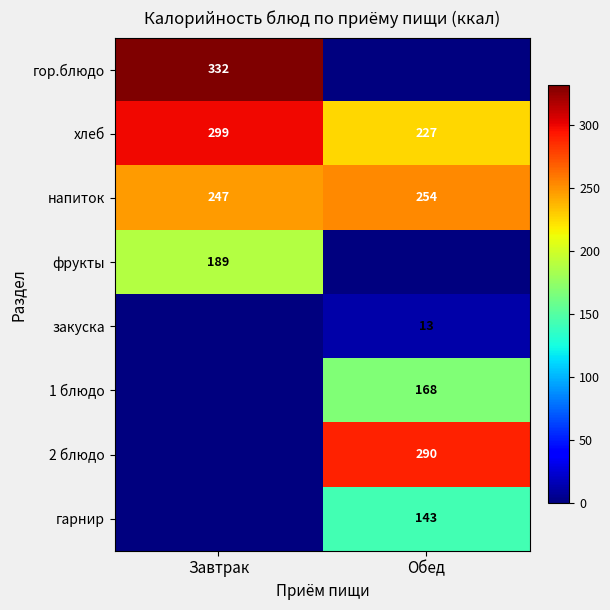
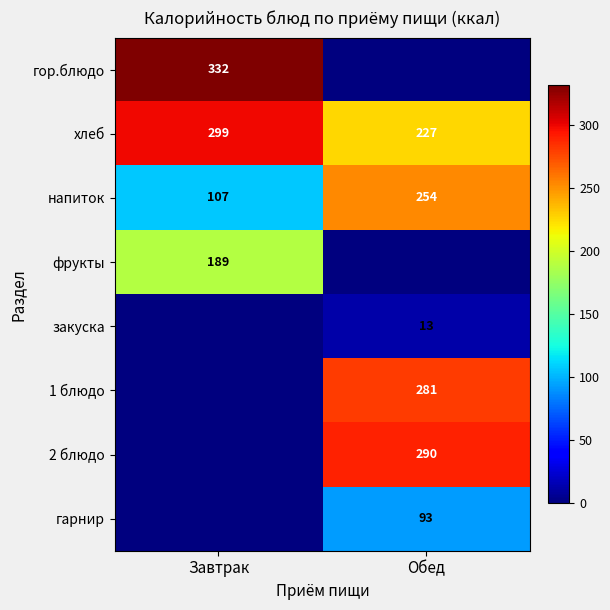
  {
    "гор.блюдо": {
      "Завтрак": 332
    },
    "хлеб": {
      "Завтрак": 299,
      "Обед": 227
    },
    "напиток": {
-     "Завтрак": 247,
+     "Завтрак": 107,
      "Обед": 254
    },
    "фрукты": {
      "Завтрак": 189
    },
    "закуска": {
      "Обед": 13
    },
    "1 блюдо": {
-     "Обед": 168
+     "Обед": 281
    },
    "2 блюдо": {
      "Обед": 290
    },
    "гарнир": {
-     "Обед": 143
+     "Обед": 93
    }
  }
